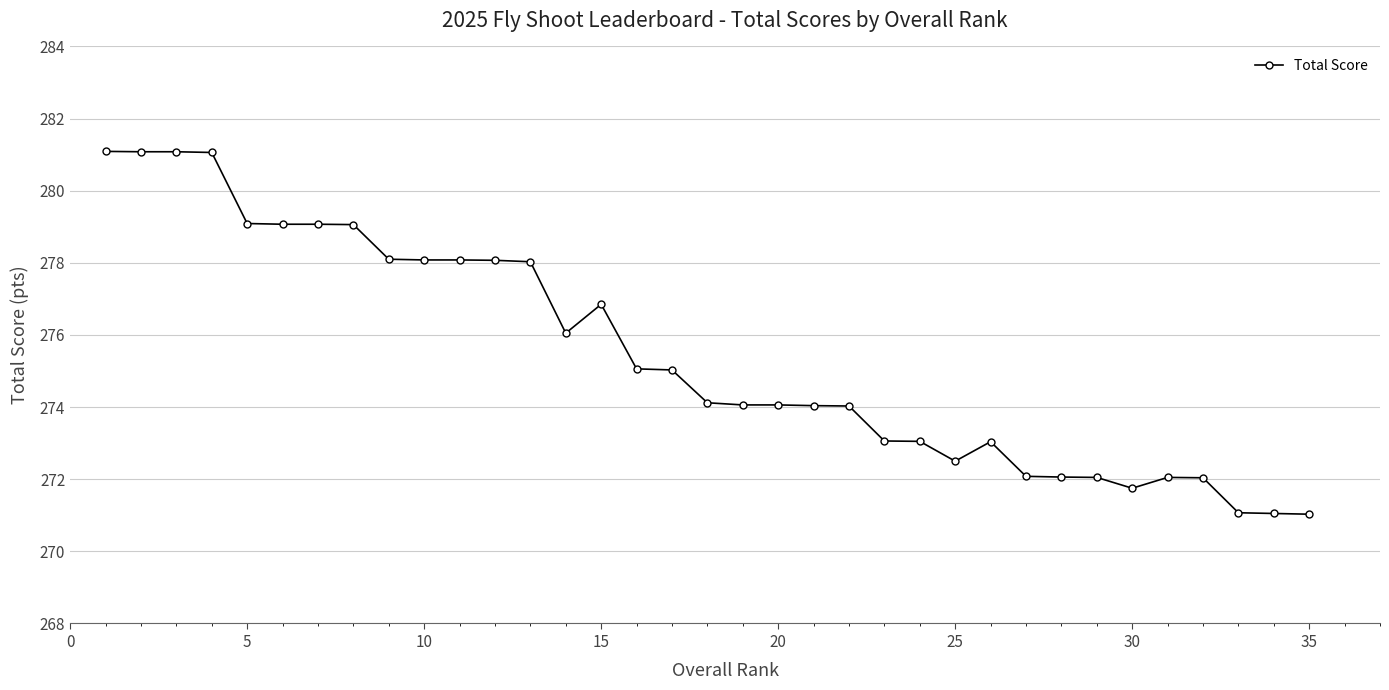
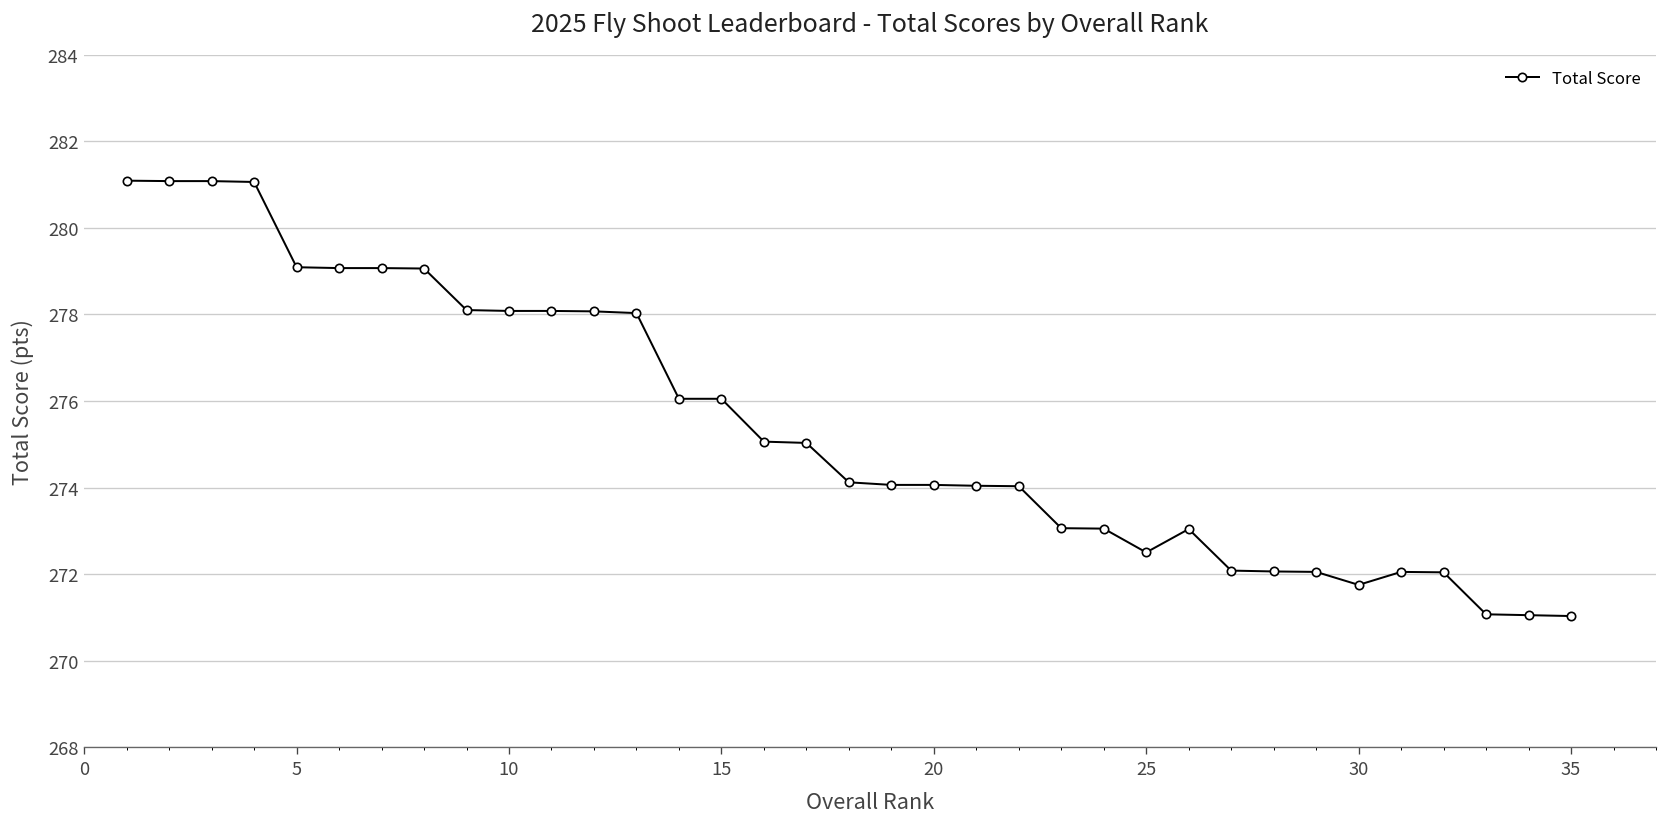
  {
    "5": 279.1,
    "10": 278.1,
-   "15": 276.9,
+   "15": 276.1,
    "20": 274.1,
    "25": 272.5,
    "30": 271.8,
    "35": 271.0
  }
